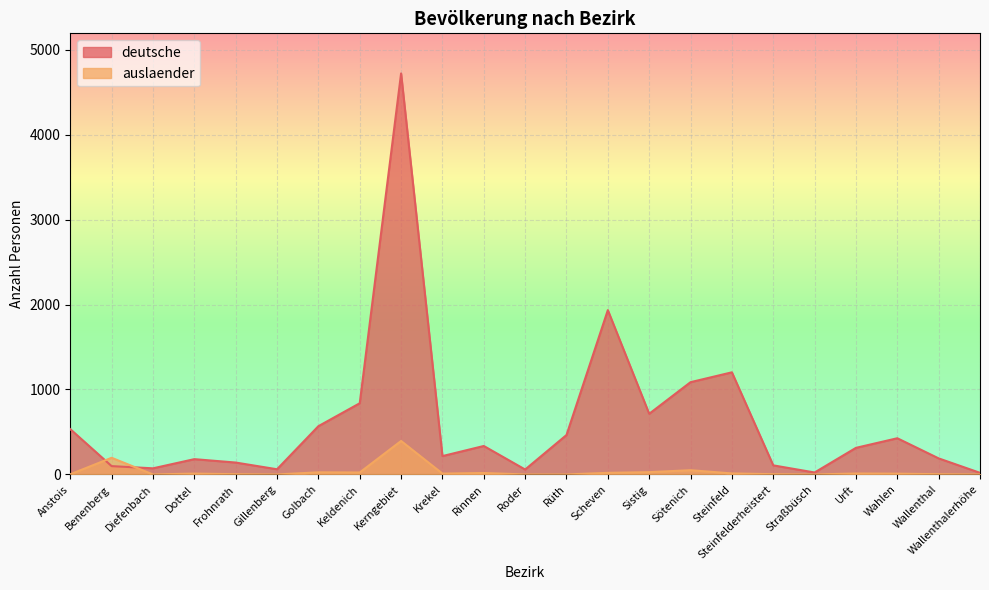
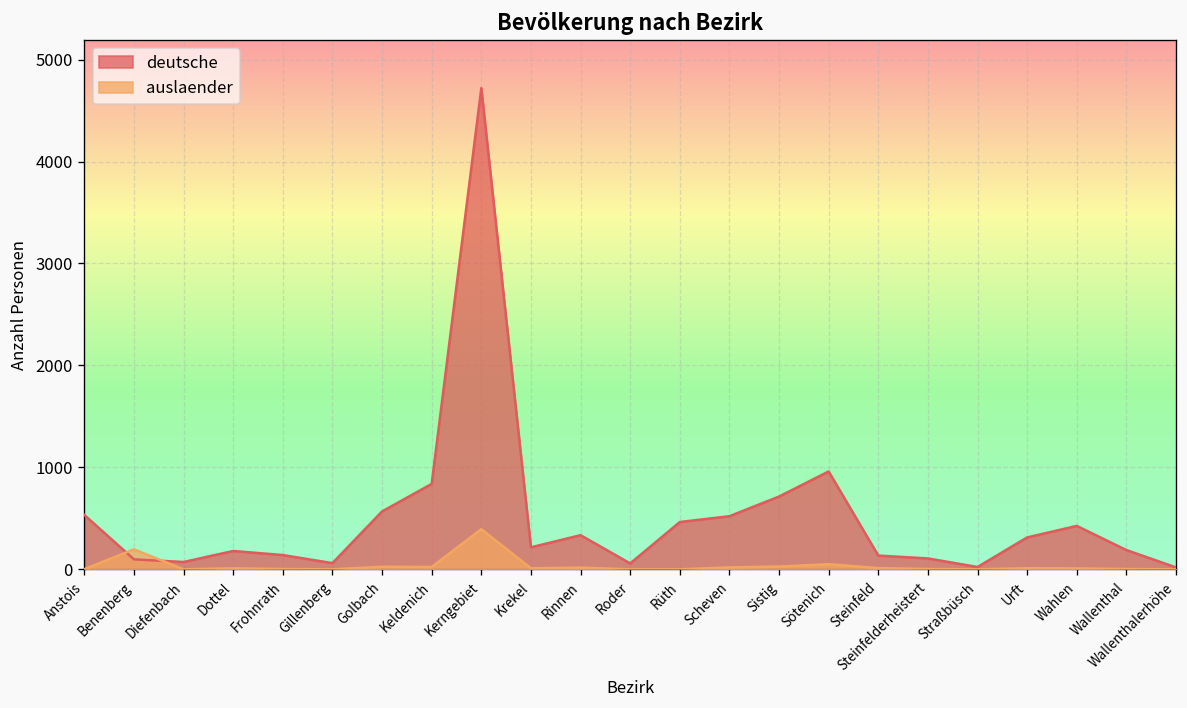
  {
    "deutsche": {
      "Anstois": 500,
      "Benenberg": 100,
      "Diefenbach": 100,
      "Dottel": 200,
      "Frohnrath": 100,
      "Gillenberg": 100,
      "Golbach": 600,
      "Keldenich": 800,
      "Kerngebiet": 4700,
      "Krekel": 200,
      "Rinnen": 300,
      "Roder": 100,
      "Rüth": 500,
-     "Scheven": 1900,
+     "Scheven": 500,
      "Sistig": 700,
-     "Sötenich": 1100,
-     "Steinfeld": 1200,
+     "Sötenich": 1000,
+     "Steinfeld": 100,
      "Steinfelderheistert": 100,
      "Urft": 300,
      "Wahlen": 400,
      "Wallenthal": 200
    },
    "auslaender": {
      "Anstois": 0,
      "Benenberg": 200,
      "Diefenbach": 0,
      "Dottel": 0,
      "Frohnrath": 0,
      "Gillenberg": 0,
      "Golbach": 0,
      "Keldenich": 0,
      "Kerngebiet": 400,
      "Krekel": 0,
      "Rinnen": 0,
      "Roder": 0,
      "Rüth": 0,
      "Scheven": 0,
      "Sistig": 0,
      "Sötenich": 100,
      "Steinfeld": 0,
      "Steinfelderheistert": 0,
      "Urft": 0,
      "Wahlen": 0,
      "Wallenthal": 0
    }
  }
